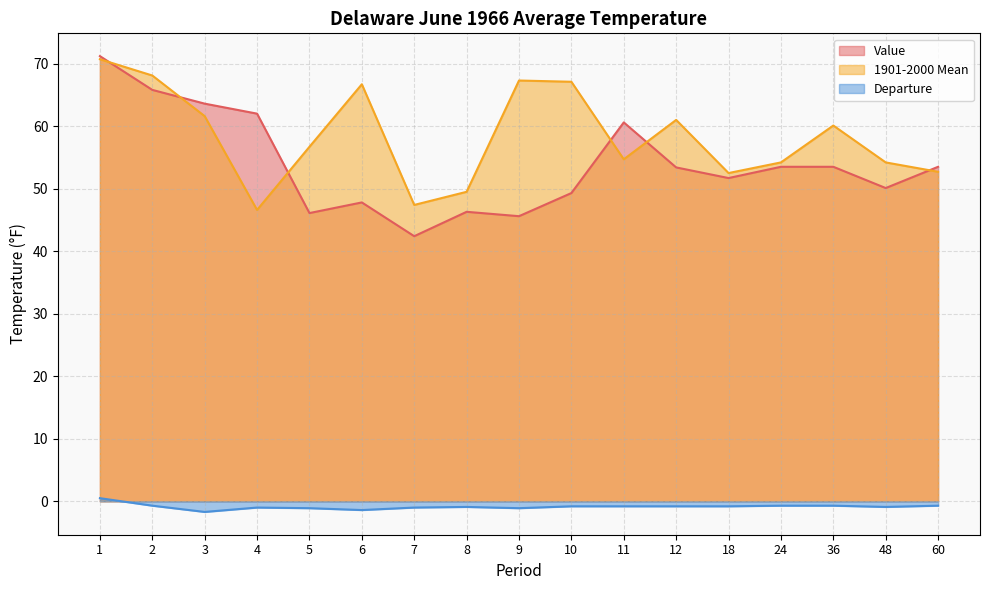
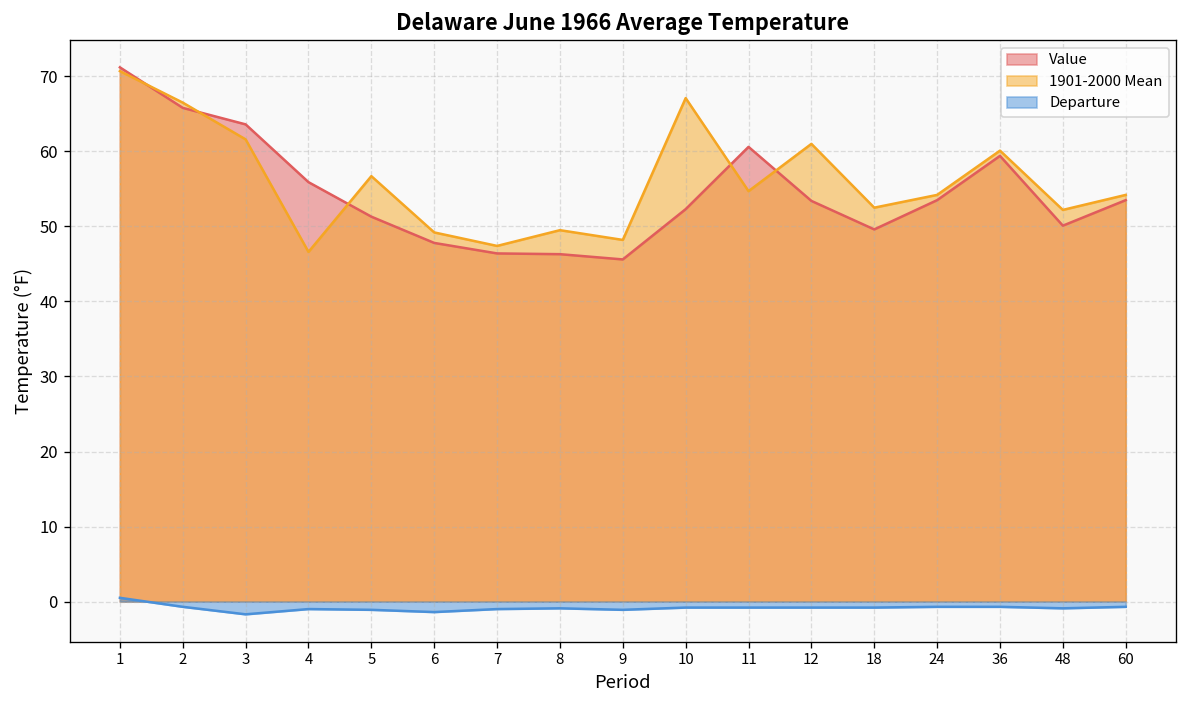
  {
    "Value": {
      "1": 71,
      "2": 66,
      "3": 64,
-     "4": 62,
-     "5": 46,
+     "4": 56,
+     "5": 51,
      "6": 48,
-     "7": 42,
+     "7": 46,
      "8": 46,
      "9": 46,
-     "10": 49,
+     "10": 52,
      "11": 61,
      "12": 53,
-     "18": 52,
+     "18": 50,
      "24": 54,
-     "36": 54,
+     "36": 59,
      "48": 50,
      "60": 54
    },
    "1901-2000 Mean": {
      "1": 71,
-     "2": 68,
+     "2": 67,
      "3": 62,
      "4": 47,
      "5": 57,
-     "6": 67,
+     "6": 49,
      "7": 47,
      "8": 50,
-     "9": 67,
+     "9": 48,
      "10": 67,
      "11": 55,
      "12": 61,
      "18": 53,
      "24": 54,
      "36": 60,
-     "48": 54,
-     "60": 53
+     "48": 52,
+     "60": 54
    }
  }
